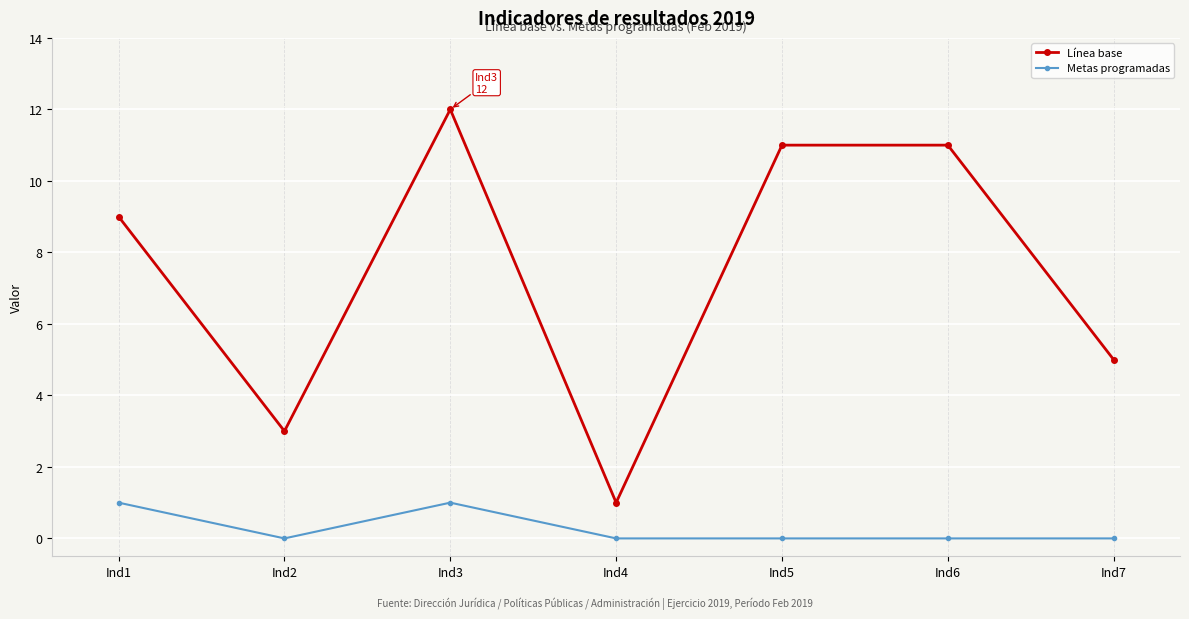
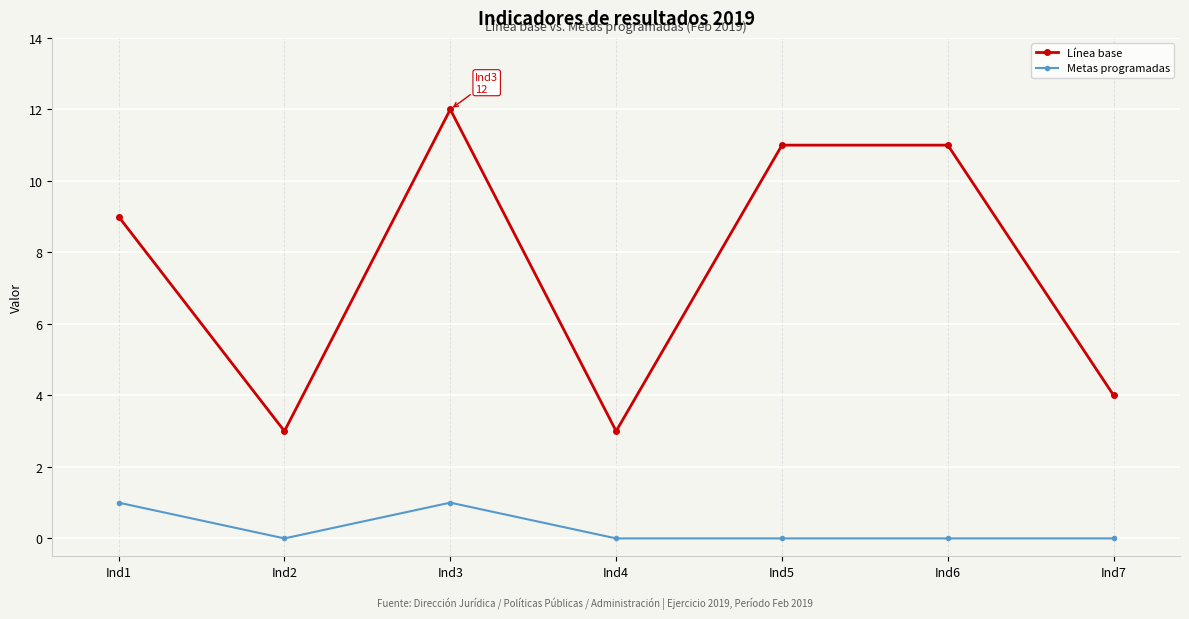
  {
    "Línea base": {
      "Ind1": 9,
      "Ind2": 3,
-     "Ind4": 1,
+     "Ind4": 3,
      "Ind5": 11,
      "Ind6": 11,
-     "Ind7": 5
+     "Ind7": 4
    },
    "Metas programadas": {
      "Ind1": 1,
      "Ind2": 0,
      "Ind3": 1,
      "Ind4": 0,
      "Ind5": 0,
      "Ind6": 0,
      "Ind7": 0
    }
  }
